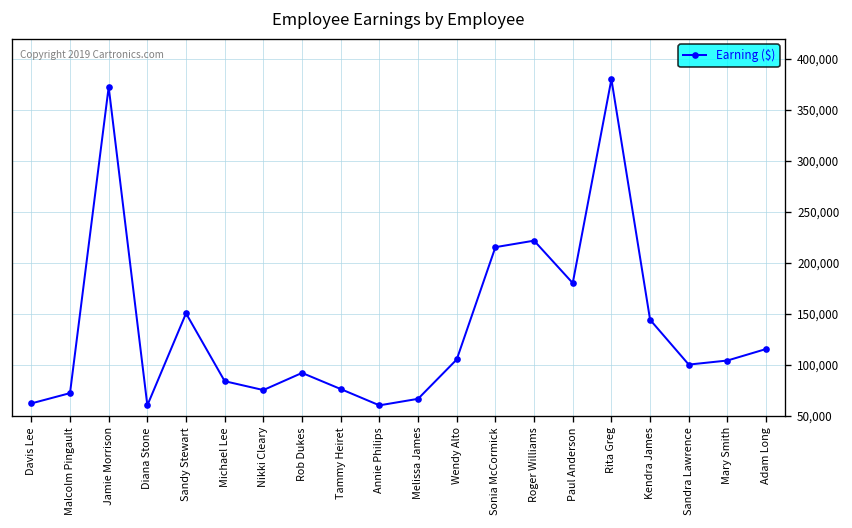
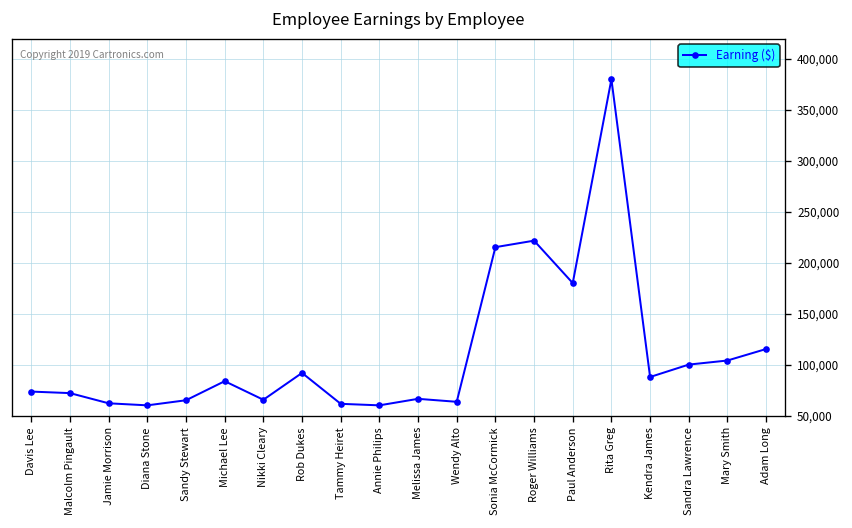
  {
-   "Davis Lee": "60,000",
+   "Davis Lee": "70,000",
    "Malcolm Pingault": "70,000",
-   "Jamie Morrison": "370,000",
+   "Jamie Morrison": "60,000",
    "Diana Stone": "60,000",
-   "Sandy Stewart": "150,000",
+   "Sandy Stewart": "70,000",
    "Michael Lee": "80,000",
-   "Nikki Cleary": "80,000",
+   "Nikki Cleary": "70,000",
    "Rob Dukes": "90,000",
-   "Tammy Heiret": "80,000",
+   "Tammy Heiret": "60,000",
    "Annie Philips": "60,000",
    "Melissa James": "70,000",
-   "Wendy Alto": "110,000",
+   "Wendy Alto": "60,000",
    "Sonia McCormick": "220,000",
    "Roger Williams": "220,000",
    "Paul Anderson": "180,000",
    "Rita Greg": "380,000",
-   "Kendra James": "140,000",
+   "Kendra James": "90,000",
    "Sandra Lawrence": "100,000",
    "Mary Smith": "100,000",
    "Adam Long": "120,000"
  }
